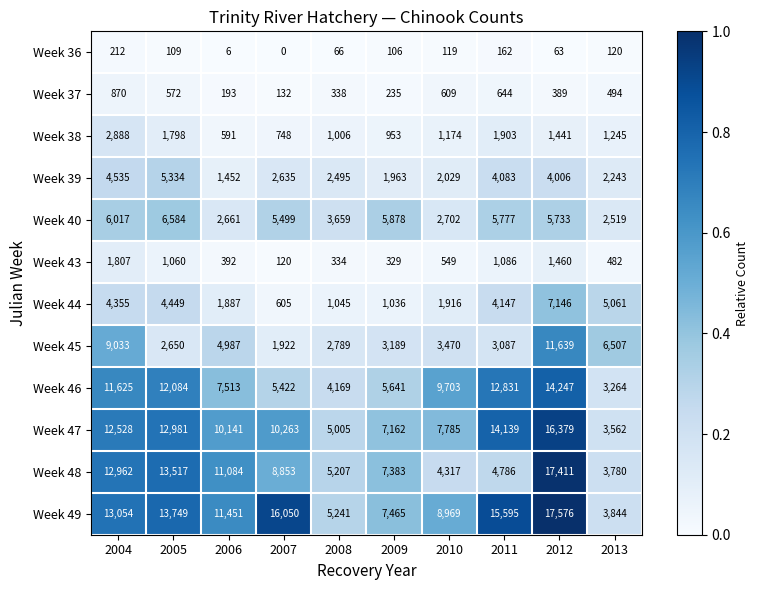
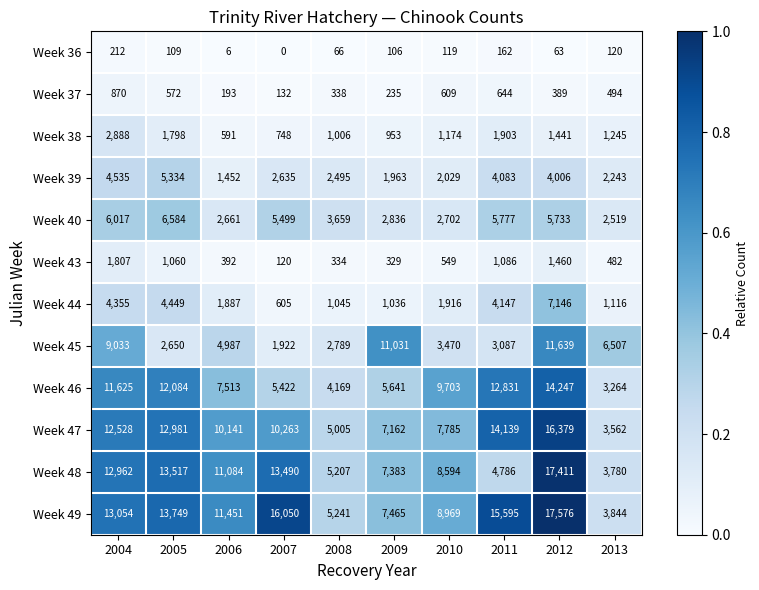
  {
    "Week 36": {
      "2004": "212",
      "2005": "109",
      "2006": "6",
      "2007": "0",
      "2008": "66",
      "2009": "106",
      "2010": "119",
      "2011": "162",
      "2012": "63",
      "2013": "120"
    },
    "Week 37": {
      "2004": "870",
      "2005": "572",
      "2006": "193",
      "2007": "132",
      "2008": "338",
      "2009": "235",
      "2010": "609",
      "2011": "644",
      "2012": "389",
      "2013": "494"
    },
    "Week 38": {
      "2004": "2,888",
      "2005": "1,798",
      "2006": "591",
      "2007": "748",
      "2008": "1,006",
      "2009": "953",
      "2010": "1,174",
      "2011": "1,903",
      "2012": "1,441",
      "2013": "1,245"
    },
    "Week 39": {
      "2004": "4,535",
      "2005": "5,334",
      "2006": "1,452",
      "2007": "2,635",
      "2008": "2,495",
      "2009": "1,963",
      "2010": "2,029",
      "2011": "4,083",
      "2012": "4,006",
      "2013": "2,243"
    },
    "Week 40": {
      "2004": "6,017",
      "2005": "6,584",
      "2006": "2,661",
      "2007": "5,499",
      "2008": "3,659",
-     "2009": "5,878",
+     "2009": "2,836",
      "2010": "2,702",
      "2011": "5,777",
      "2012": "5,733",
      "2013": "2,519"
    },
    "Week 43": {
      "2004": "1,807",
      "2005": "1,060",
      "2006": "392",
      "2007": "120",
      "2008": "334",
      "2009": "329",
      "2010": "549",
      "2011": "1,086",
      "2012": "1,460",
      "2013": "482"
    },
    "Week 44": {
      "2004": "4,355",
      "2005": "4,449",
      "2006": "1,887",
      "2007": "605",
      "2008": "1,045",
      "2009": "1,036",
      "2010": "1,916",
      "2011": "4,147",
      "2012": "7,146",
-     "2013": "5,061"
+     "2013": "1,116"
    },
    "Week 45": {
      "2004": "9,033",
      "2005": "2,650",
      "2006": "4,987",
      "2007": "1,922",
      "2008": "2,789",
-     "2009": "3,189",
+     "2009": "11,031",
      "2010": "3,470",
      "2011": "3,087",
      "2012": "11,639",
      "2013": "6,507"
    },
    "Week 46": {
      "2004": "11,625",
      "2005": "12,084",
      "2006": "7,513",
      "2007": "5,422",
      "2008": "4,169",
      "2009": "5,641",
      "2010": "9,703",
      "2011": "12,831",
      "2012": "14,247",
      "2013": "3,264"
    },
    "Week 47": {
      "2004": "12,528",
      "2005": "12,981",
      "2006": "10,141",
      "2007": "10,263",
      "2008": "5,005",
      "2009": "7,162",
      "2010": "7,785",
      "2011": "14,139",
      "2012": "16,379",
      "2013": "3,562"
    },
    "Week 48": {
      "2004": "12,962",
      "2005": "13,517",
      "2006": "11,084",
-     "2007": "8,853",
+     "2007": "13,490",
      "2008": "5,207",
      "2009": "7,383",
-     "2010": "4,317",
+     "2010": "8,594",
      "2011": "4,786",
      "2012": "17,411",
      "2013": "3,780"
    },
    "Week 49": {
      "2004": "13,054",
      "2005": "13,749",
      "2006": "11,451",
      "2007": "16,050",
      "2008": "5,241",
      "2009": "7,465",
      "2010": "8,969",
      "2011": "15,595",
      "2012": "17,576",
      "2013": "3,844"
    }
  }
